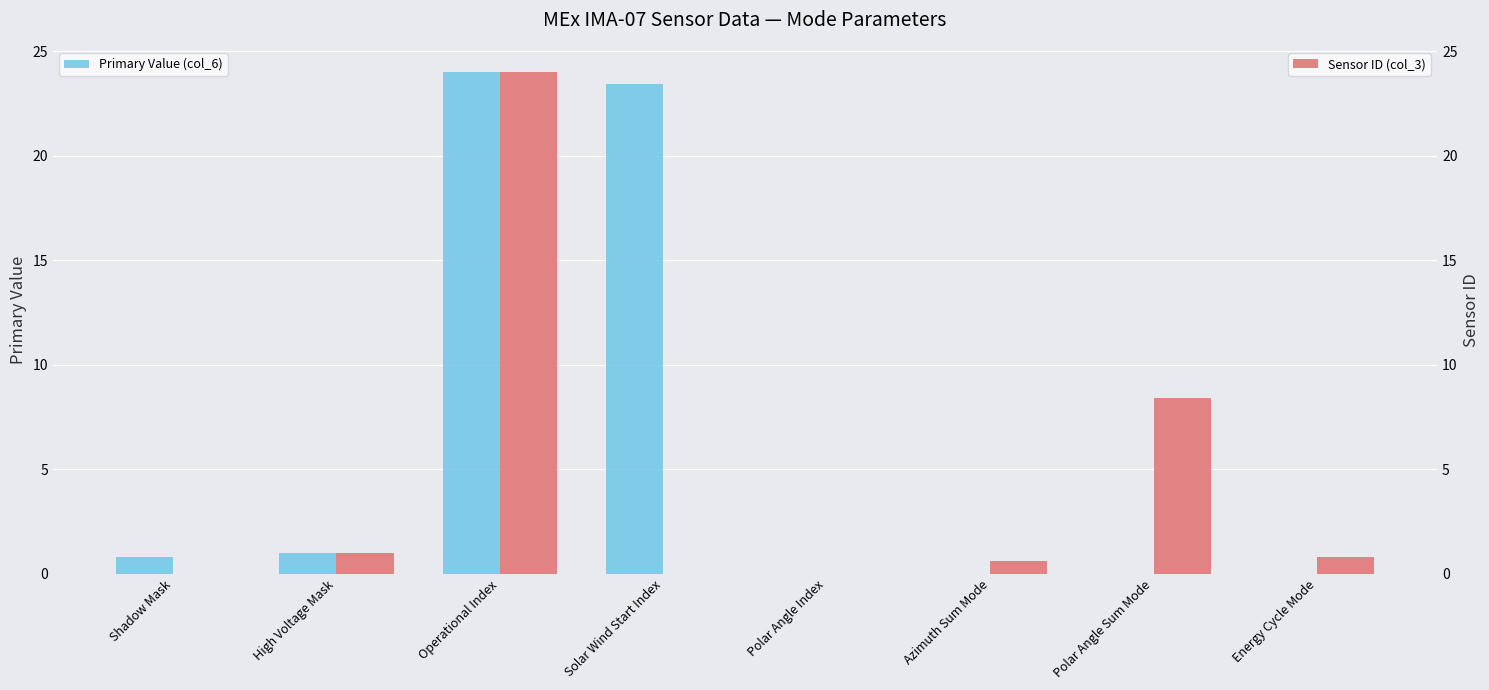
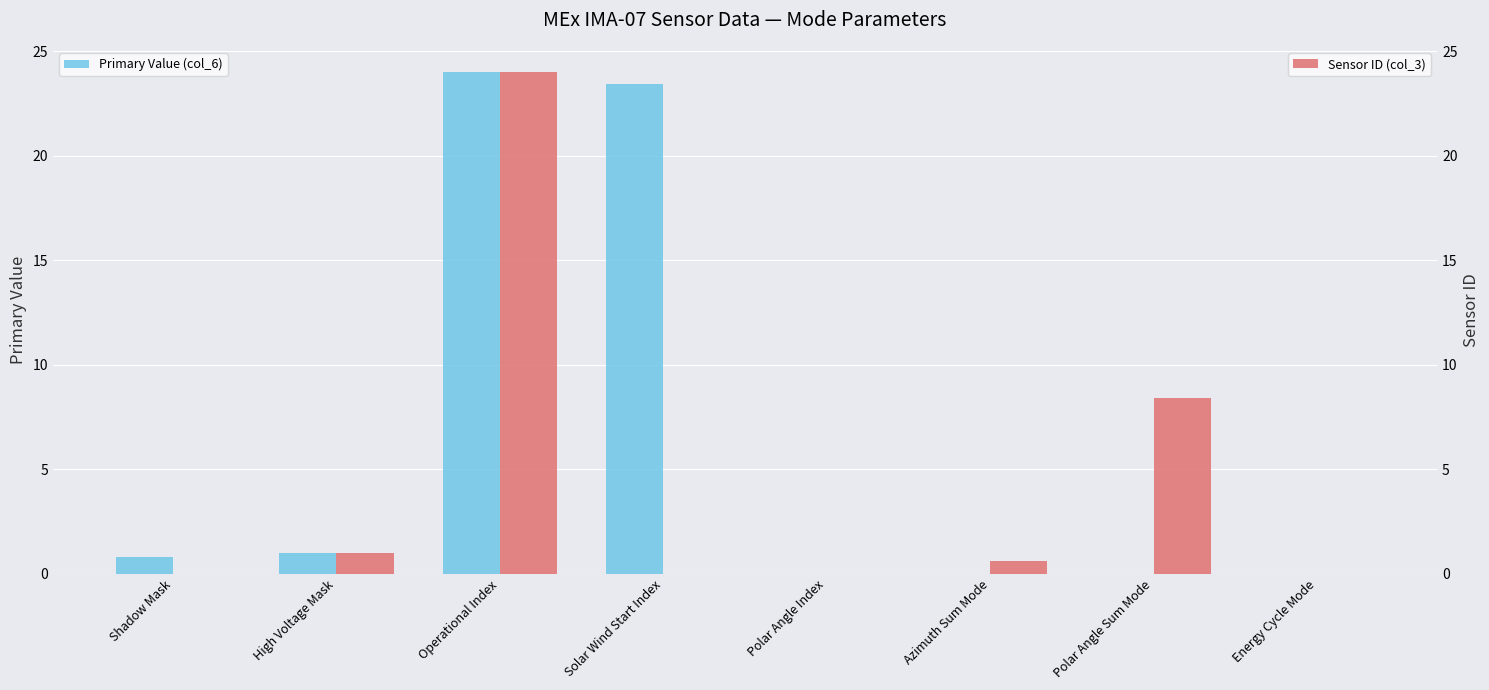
  {
    "Primary Value (col_6)": {
      "Shadow Mask": 0.8,
      "High Voltage Mask": 1.0,
      "Operational Index": 24.0,
      "Solar Wind Start Index": 23.4,
      "Polar Angle Index": 0.0,
      "Azimuth Sum Mode": 0.0,
      "Polar Angle Sum Mode": 0.0,
      "Energy Cycle Mode": 0.0
    },
    "Sensor ID (col_3)": {
      "Shadow Mask": 0.0,
      "High Voltage Mask": 1.0,
      "Operational Index": 24.0,
      "Solar Wind Start Index": 0.0,
      "Polar Angle Index": 0.0,
      "Azimuth Sum Mode": 0.6,
      "Polar Angle Sum Mode": 8.4,
-     "Energy Cycle Mode": 0.8
+     "Energy Cycle Mode": 0.0
    }
  }
